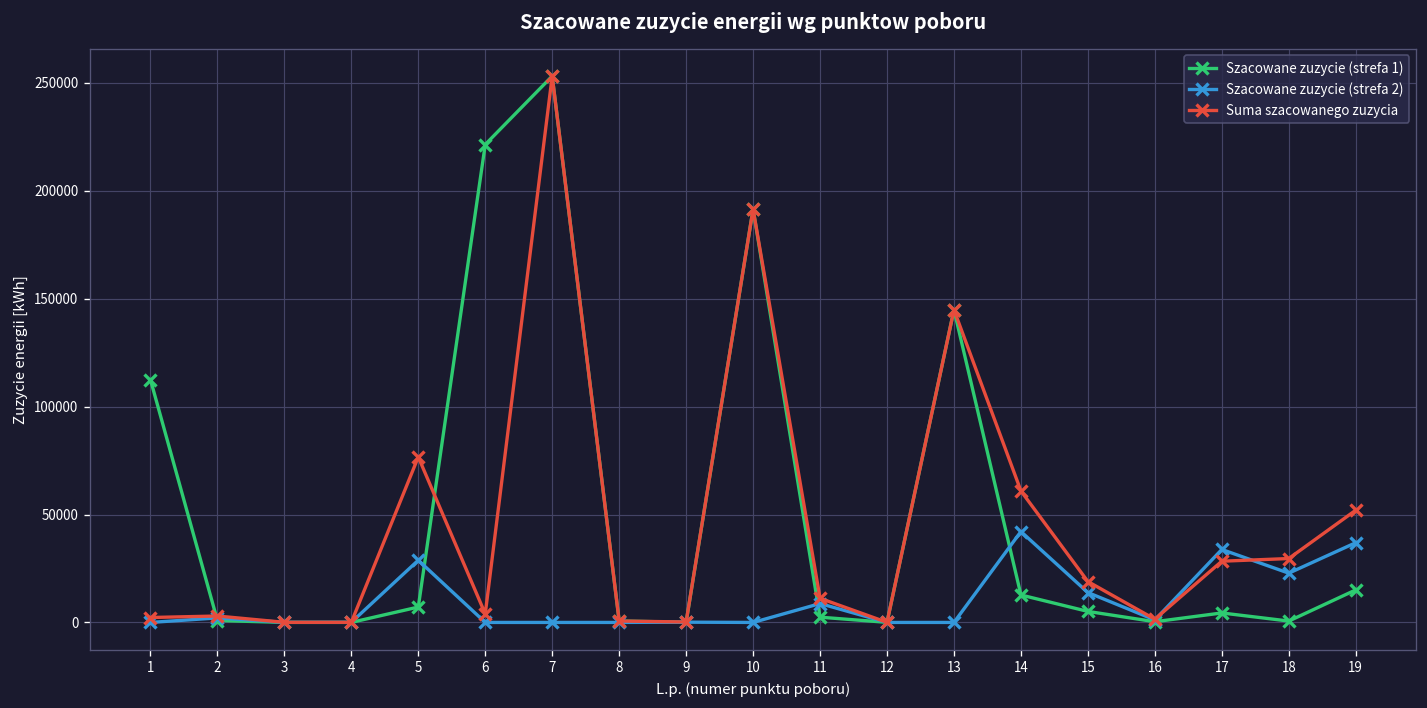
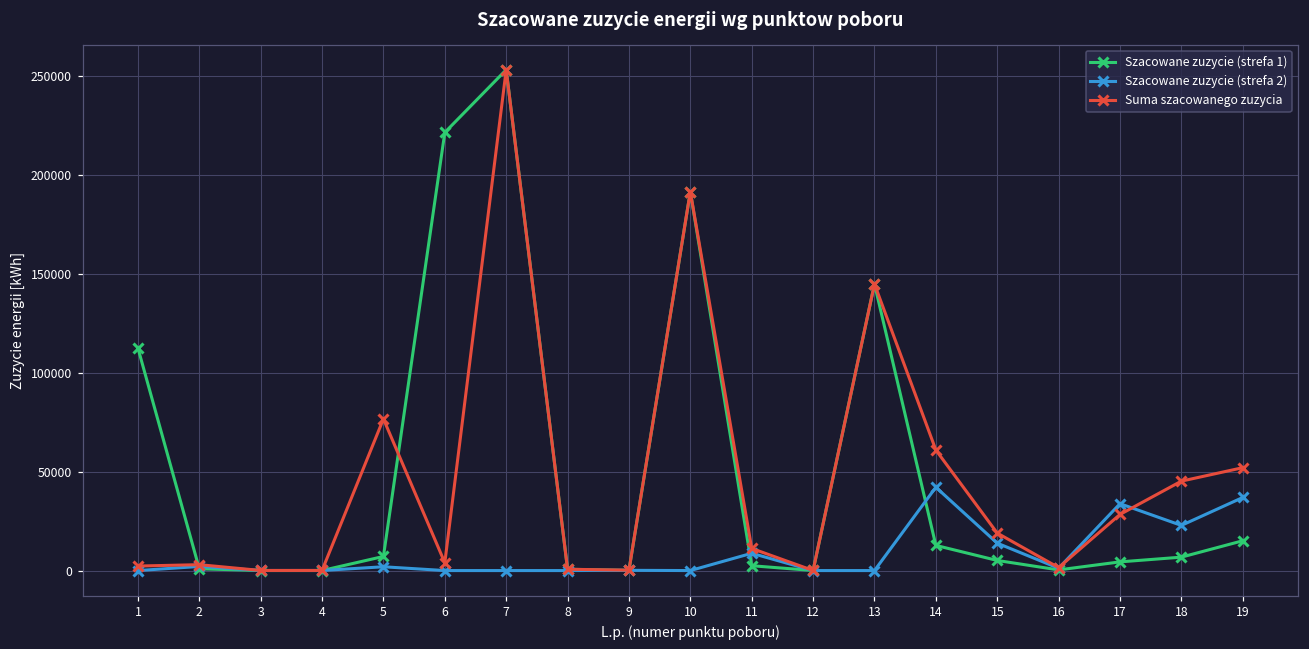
  {
    "Szacowane zuzycie (strefa 1)": {
      "1": 113000,
      "5": 7000,
      "6": 221000,
      "11": 2000,
      "14": 13000,
      "15": 5000,
      "17": 4000,
-     "18": 1000,
+     "18": 7000,
      "19": 15000
    },
    "Szacowane zuzycie (strefa 2)": {
      "1": 0,
-     "5": 29000,
+     "5": 2000,
      "6": 0,
      "7": 0,
      "10": 0,
      "11": 9000,
      "13": 0,
      "14": 42000,
      "15": 14000,
      "17": 34000,
      "18": 23000,
      "19": 37000
    },
    "Suma szacowanego zuzycia": {
      "1": 2000,
      "5": 77000,
      "6": 4000,
      "11": 11000,
      "14": 61000,
      "15": 19000,
      "17": 28000,
-     "18": 30000,
+     "18": 45000,
      "19": 52000
    }
  }
